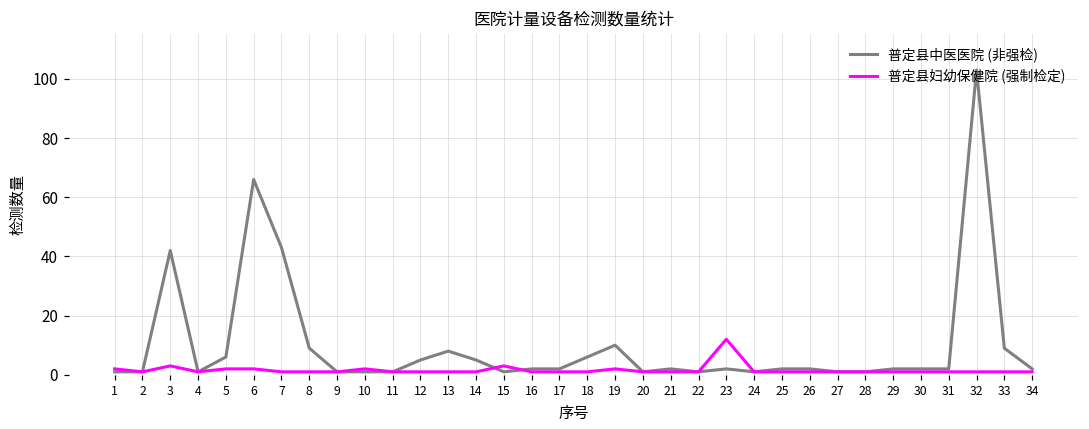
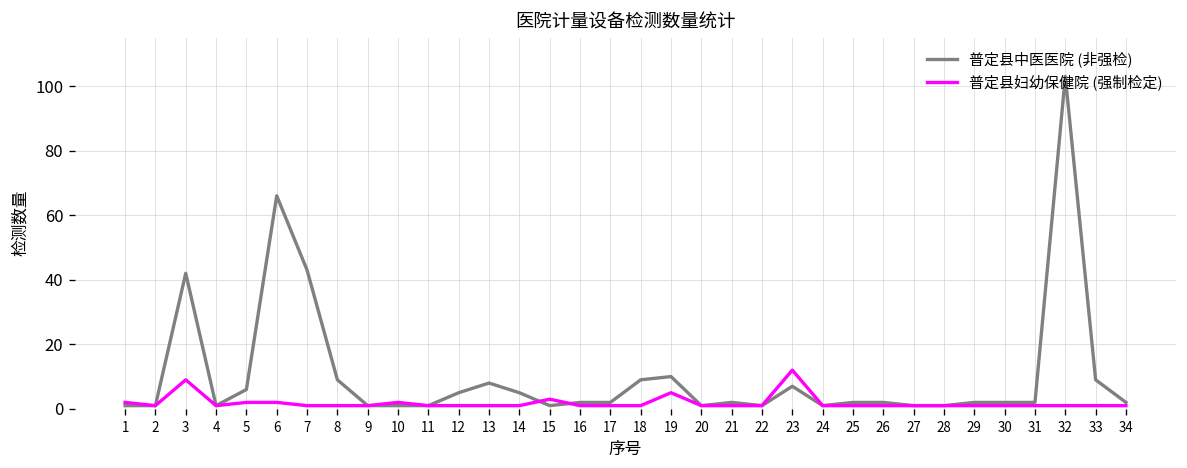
  {
    "普定县中医医院 (非强检)": {
      "1": 1,
      "3": 42,
      "5": 6,
      "6": 66,
      "7": 43,
      "8": 9,
      "10": 1,
      "12": 5,
      "13": 8,
      "14": 5,
      "15": 1,
      "16": 2,
      "17": 2,
-     "18": 6,
+     "18": 9,
      "19": 10,
      "21": 2,
-     "23": 2,
+     "23": 7,
      "25": 2,
      "26": 2,
      "29": 2,
      "30": 2,
      "31": 2,
      "32": 103,
      "33": 9,
      "34": 2
    },
    "普定县妇幼保健院 (强制检定)": {
      "1": 2,
-     "3": 3,
+     "3": 9,
      "5": 2,
      "6": 2,
      "7": 1,
      "8": 1,
      "10": 2,
      "12": 1,
      "13": 1,
      "14": 1,
      "15": 3,
      "16": 1,
      "17": 1,
      "18": 1,
-     "19": 2,
+     "19": 5,
      "21": 1,
      "23": 12,
      "25": 1,
      "26": 1,
      "29": 1,
      "30": 1,
      "31": 1,
      "32": 1,
      "33": 1,
      "34": 1
    }
  }
